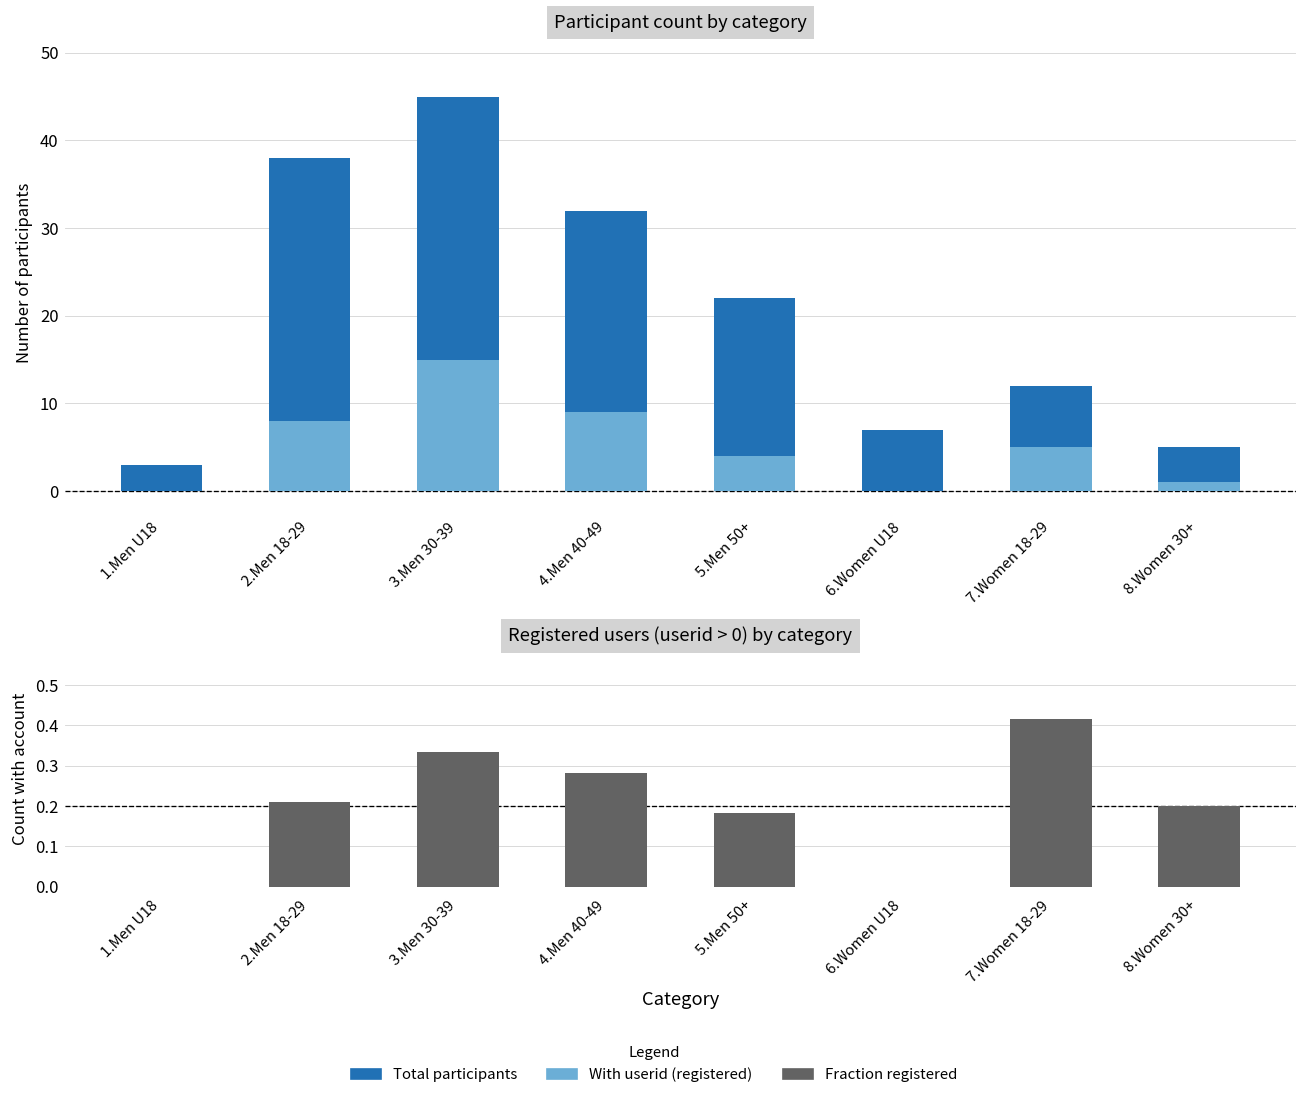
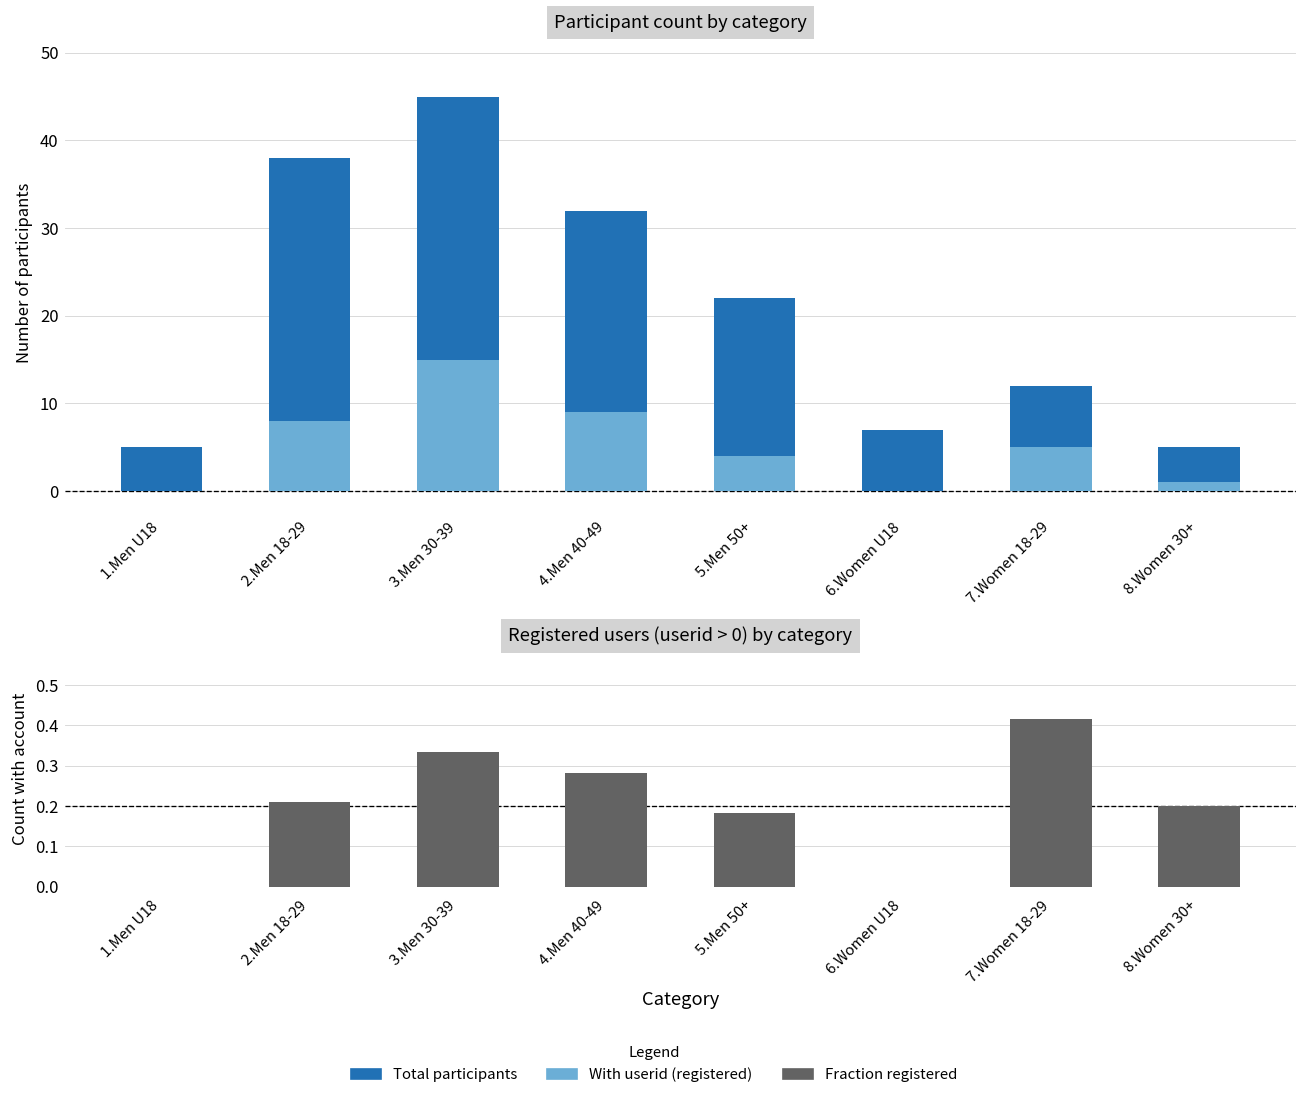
  {
    "Participant count by category": {
      "Total participants": {
-       "1.Men U18": 3,
+       "1.Men U18": 5,
        "2.Men 18-29": 38,
        "3.Men 30-39": 45,
        "4.Men 40-49": 32,
        "5.Men 50+": 22,
        "6.Women U18": 7,
        "7.Women 18-29": 12,
        "8.Women 30+": 5
      },
      "With userid (registered)": {
        "1.Men U18": 0,
        "6.Women U18": 0
      }
    },
    "Registered users (userid > 0) by category": {
      "1.Men U18": 0.00,
      "2.Men 18-29": 0.21,
      "3.Men 30-39": 0.33,
      "4.Men 40-49": 0.28,
      "5.Men 50+": 0.18,
      "6.Women U18": 0.00,
      "7.Women 18-29": 0.42,
      "8.Women 30+": 0.20
    }
  }
